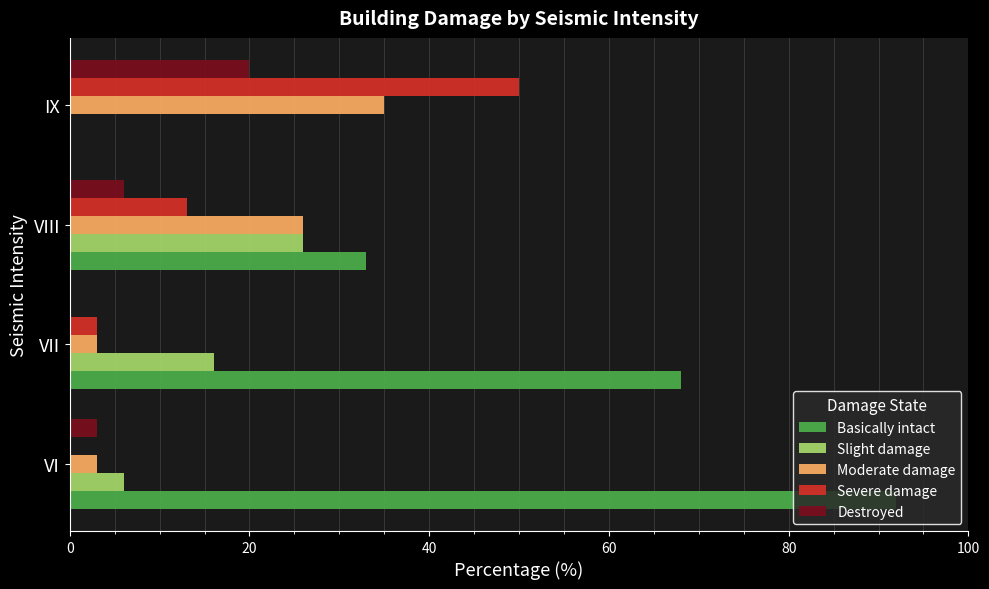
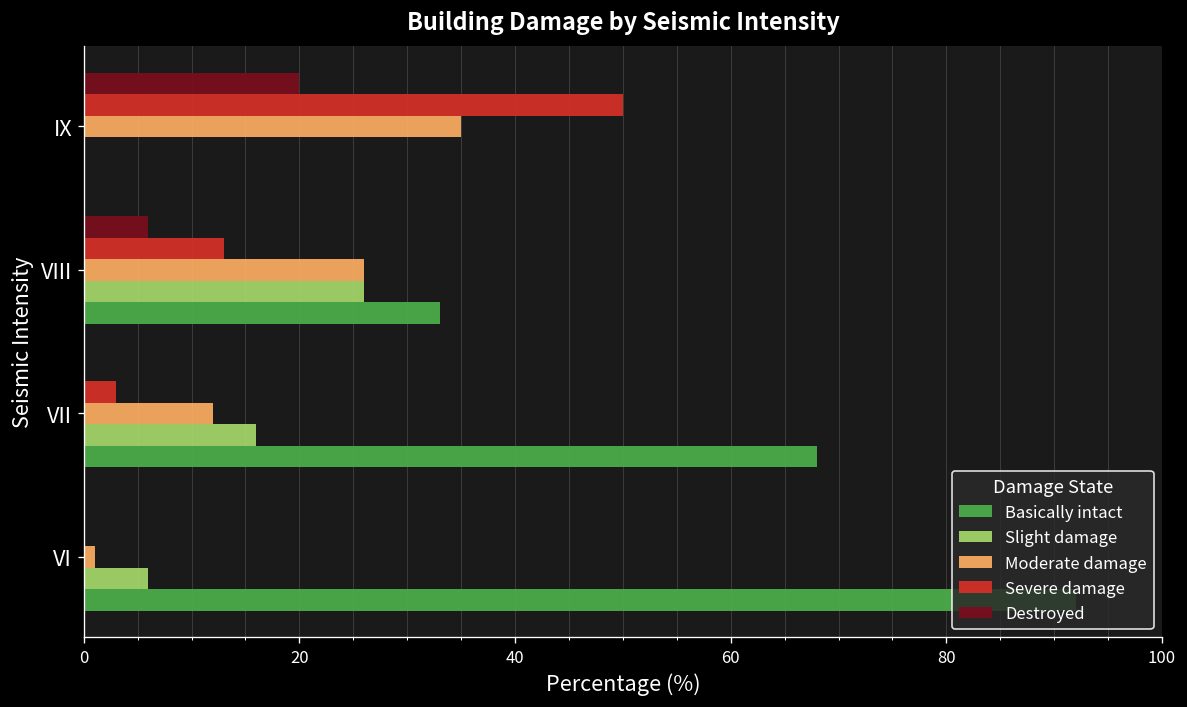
  {
    "Basically intact": {
      "IX": 0,
      "VIII": 33,
      "VII": 68
    },
    "Slight damage": {
      "IX": 0,
      "VIII": 26,
      "VII": 16,
      "VI": 6
    },
    "Moderate damage": {
      "IX": 35,
      "VIII": 26,
-     "VII": 3,
-     "VI": 3
+     "VII": 12,
+     "VI": 1
    },
    "Severe damage": {
      "IX": 50,
      "VIII": 13,
      "VII": 3,
      "VI": 0
    },
    "Destroyed": {
      "IX": 20,
      "VIII": 6,
      "VII": 0,
-     "VI": 3
+     "VI": 0
    }
  }
